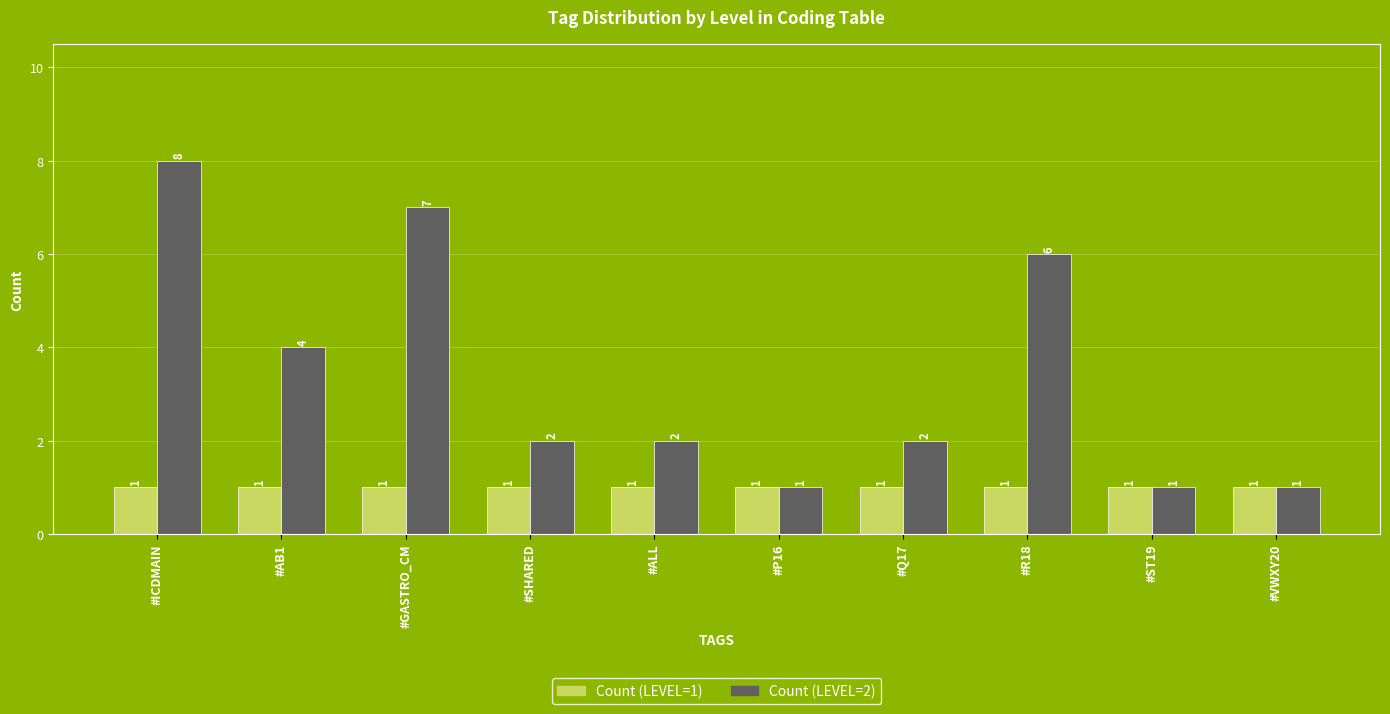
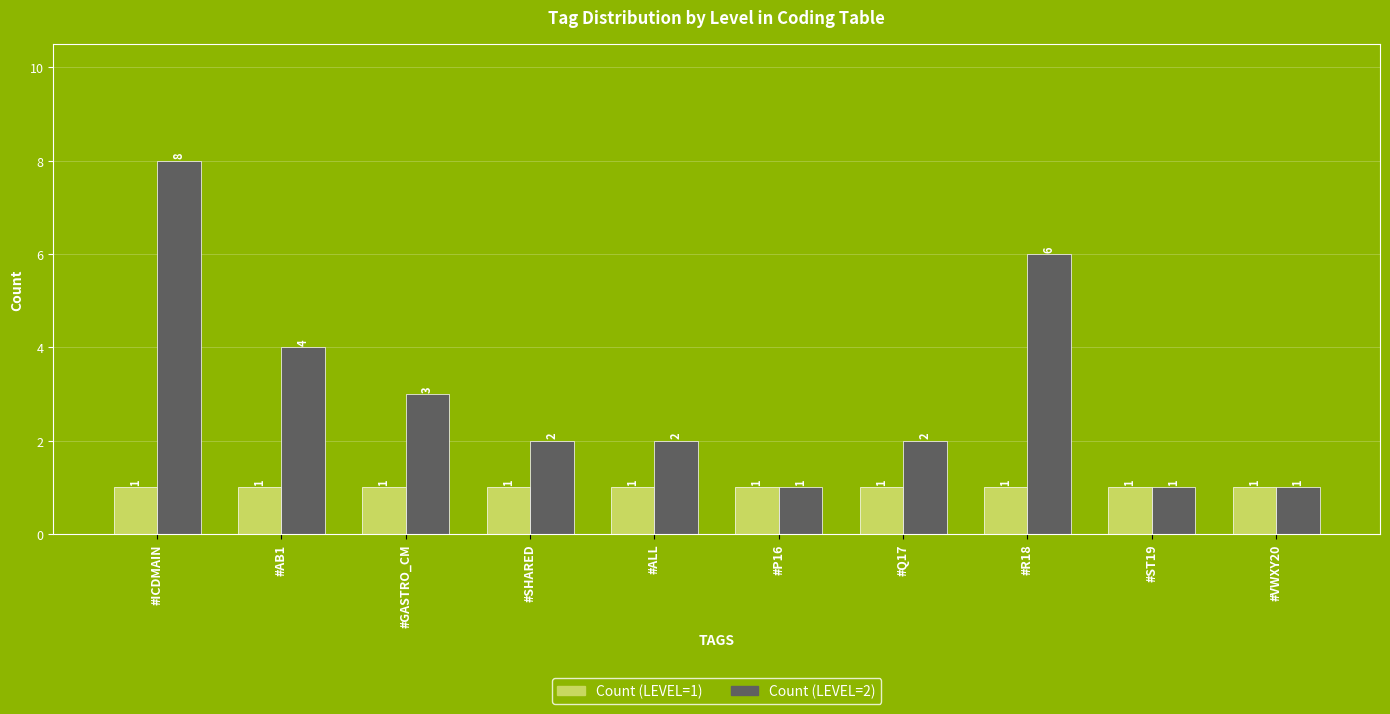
  {
    "Count (LEVEL=1)": {
      "#ICDMAIN": 1,
      "#AB1": 1,
      "#GASTRO_CM": 1,
      "#SHARED": 1,
      "#ALL": 1,
      "#P16": 1,
      "#Q17": 1,
      "#R18": 1,
      "#ST19": 1,
      "#VWXY20": 1
    },
    "Count (LEVEL=2)": {
      "#ICDMAIN": 8,
      "#AB1": 4,
-     "#GASTRO_CM": 7,
+     "#GASTRO_CM": 3,
      "#SHARED": 2,
      "#ALL": 2,
      "#P16": 1,
      "#Q17": 2,
      "#R18": 6,
      "#ST19": 1,
      "#VWXY20": 1
    }
  }
